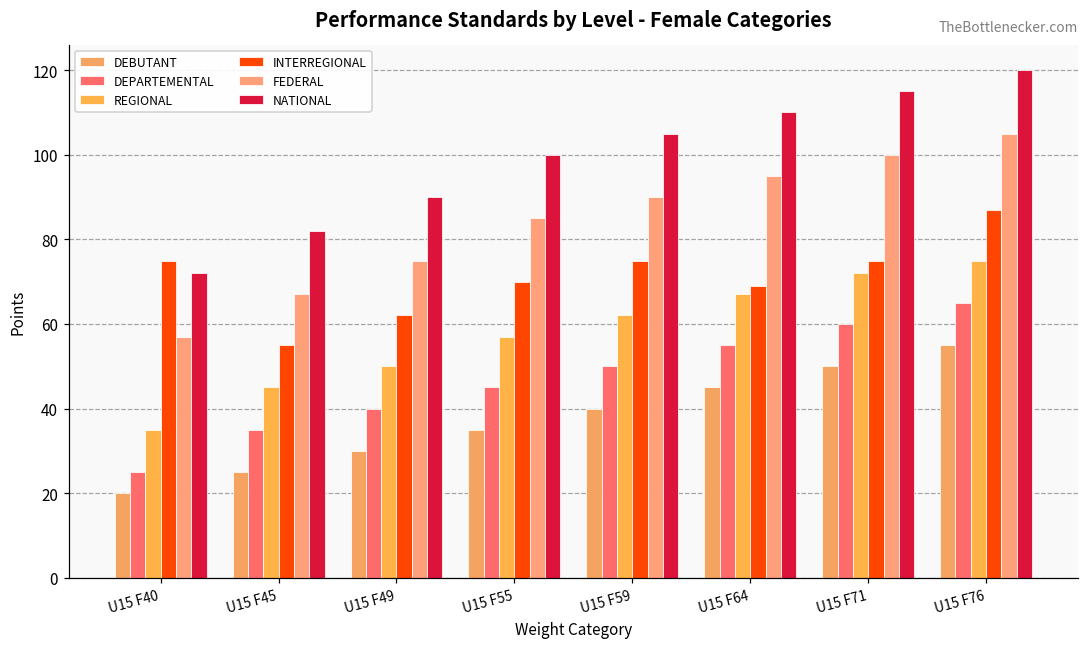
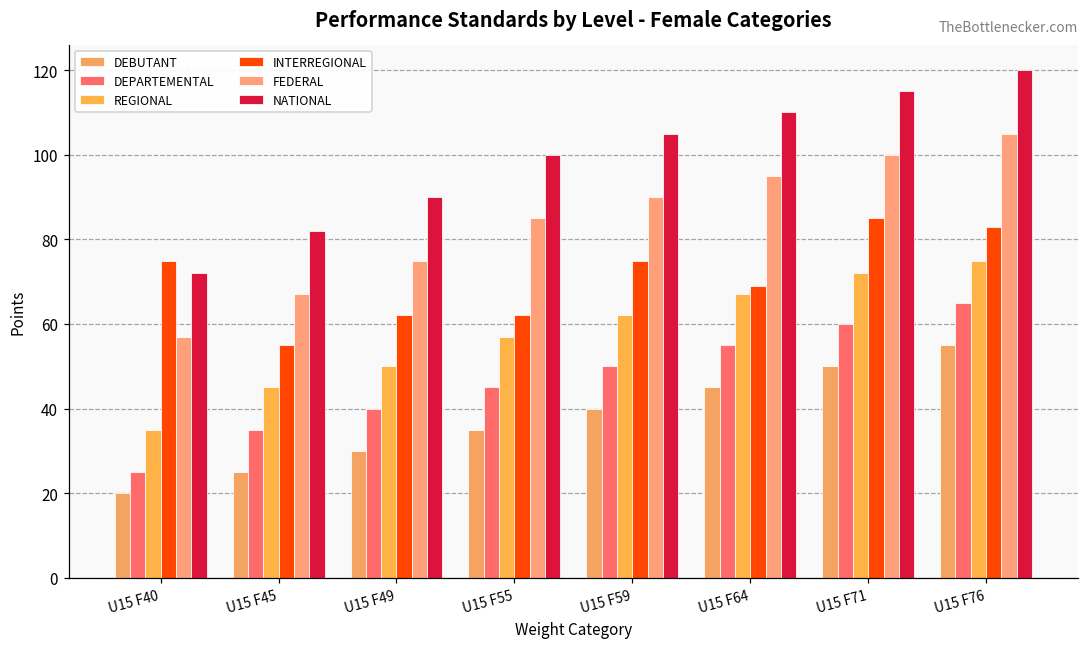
  {
    "INTERREGIONAL": {
      "U15 F40": 75,
      "U15 F45": 55,
      "U15 F49": 62,
-     "U15 F55": 70,
+     "U15 F55": 62,
      "U15 F59": 75,
      "U15 F64": 69,
-     "U15 F71": 75,
-     "U15 F76": 87
+     "U15 F71": 85,
+     "U15 F76": 83
    },
    "NATIONAL": {
      "U15 F40": 72,
      "U15 F45": 82,
      "U15 F49": 90,
      "U15 F55": 100,
      "U15 F59": 105,
      "U15 F64": 110,
      "U15 F71": 115,
      "U15 F76": 120
    }
  }
